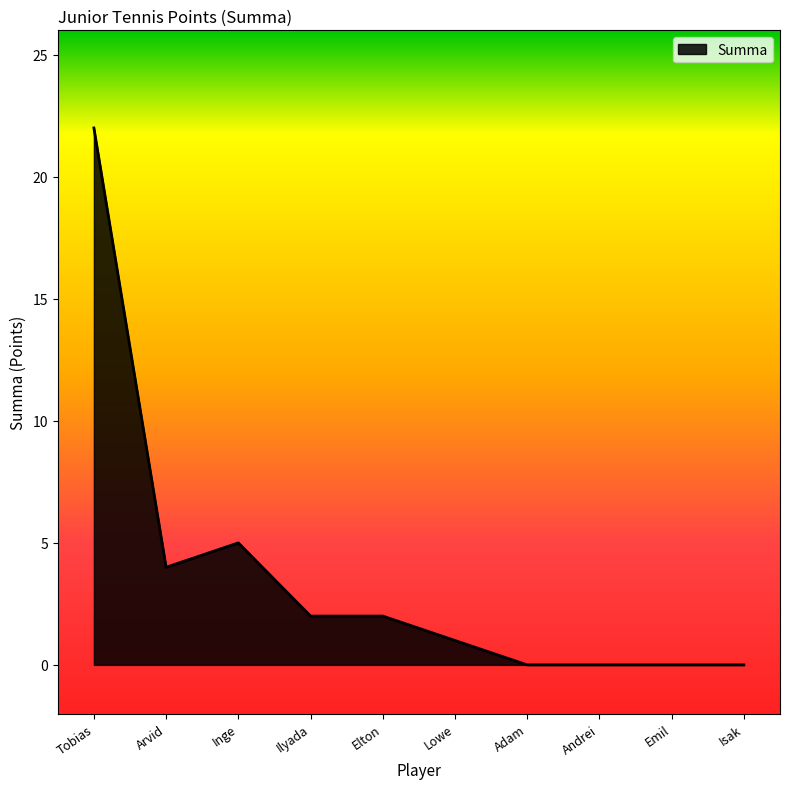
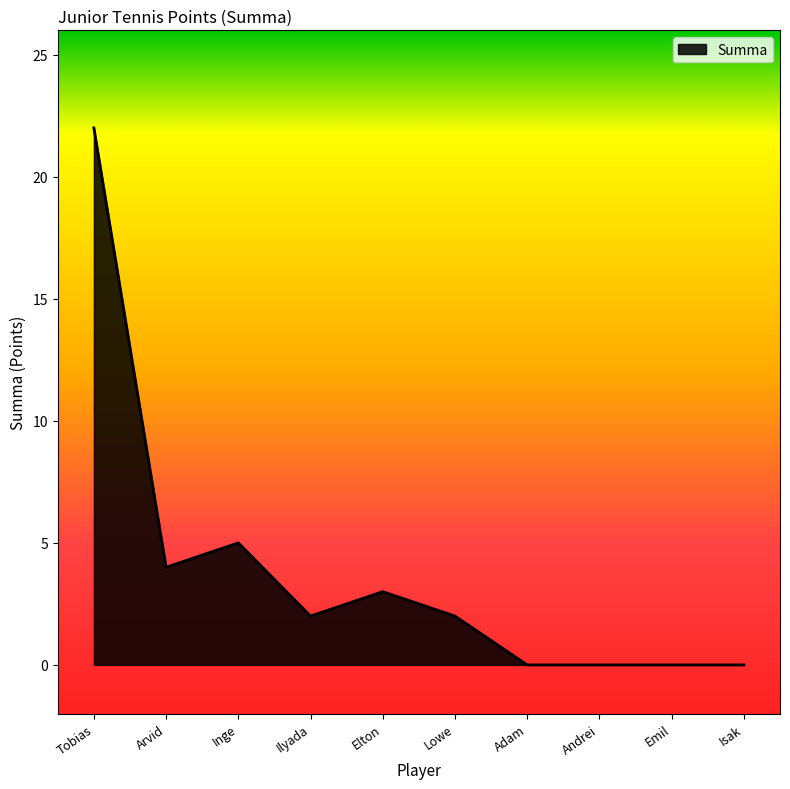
  {
    "Tobias": 22,
    "Arvid": 4,
    "Inge": 5,
    "Ilyada": 2,
-   "Elton": 2,
-   "Lowe": 1,
+   "Elton": 3,
+   "Lowe": 2,
    "Adam": 0,
    "Andrei": 0,
    "Emil": 0,
    "Isak": 0
  }
